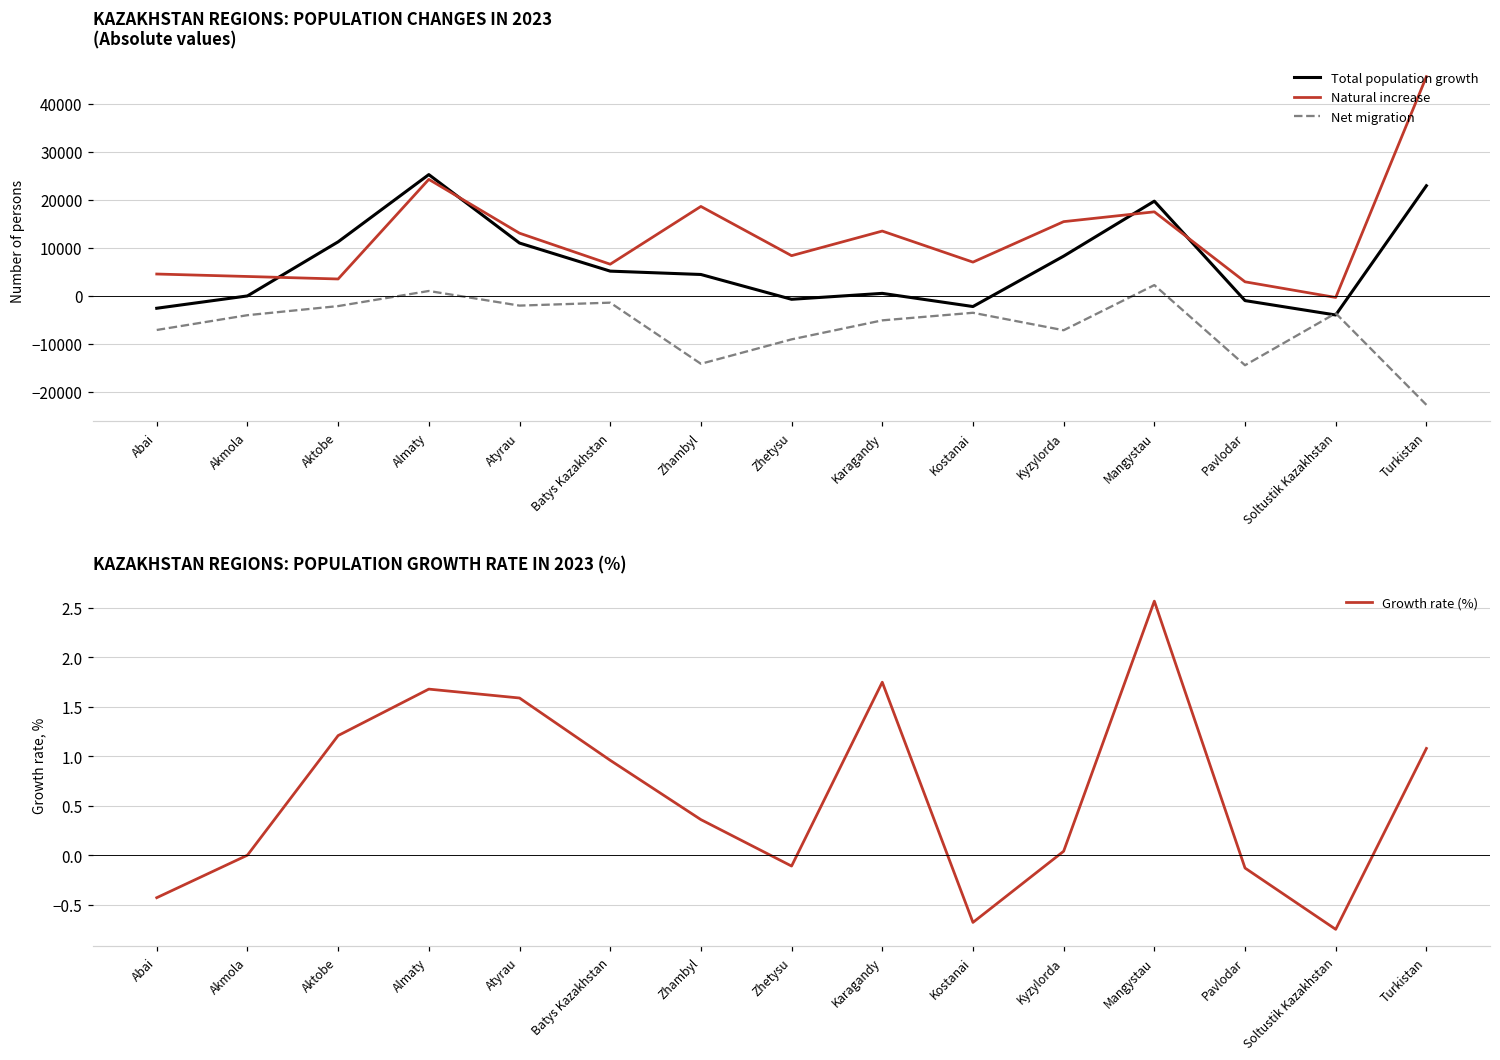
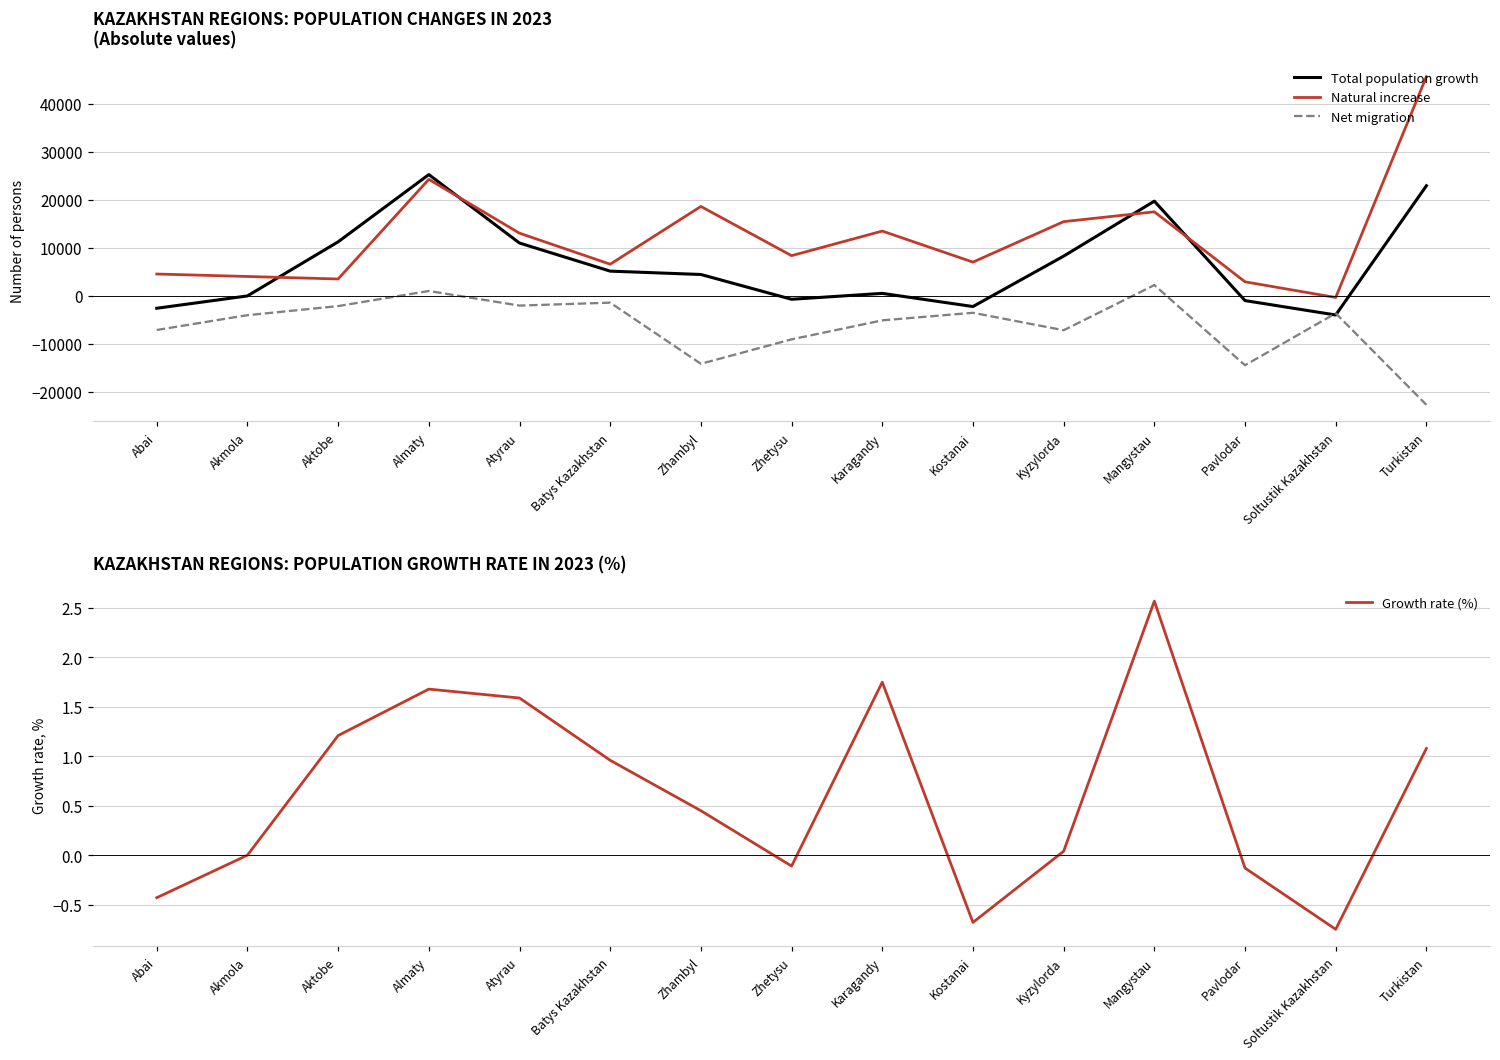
  {
    "KAZAKHSTAN REGIONS: POPULATION CHANGES IN 2023 (Absolute values)": {
      "Total population growth": {
        "Abai": -3000,
        "Akmola": 0,
        "Aktobe": 11000,
        "Almaty": 25000,
        "Atyrau": 11000,
        "Batys Kazakhstan": 5000,
        "Zhambyl": 4000,
        "Zhetysu": -1000,
        "Karagandy": 0,
        "Kostanai": -2000,
        "Kyzylorda": 8000,
        "Mangystau": 20000,
        "Pavlodar": -1000,
        "Turkistan": 23000
      },
      "Natural increase": {
        "Abai": 5000,
        "Akmola": 4000,
        "Aktobe": 3000,
        "Almaty": 24000,
        "Atyrau": 13000,
        "Batys Kazakhstan": 7000,
        "Zhambyl": 19000,
        "Zhetysu": 8000,
        "Karagandy": 13000,
        "Kostanai": 7000,
        "Kyzylorda": 15000,
        "Mangystau": 18000,
        "Pavlodar": 3000,
        "Soltustik Kazakhstan": 0,
        "Turkistan": 46000
      },
      "Net migration": {
        "Abai": -7000,
        "Akmola": -4000,
        "Aktobe": -2000,
        "Almaty": 1000,
        "Atyrau": -2000,
        "Batys Kazakhstan": -1000,
        "Zhambyl": -14000,
        "Zhetysu": -9000,
        "Karagandy": -5000,
        "Kostanai": -4000,
        "Kyzylorda": -7000,
        "Mangystau": 2000,
        "Pavlodar": -14000,
        "Turkistan": -23000
      }
    },
    "KAZAKHSTAN REGIONS: POPULATION GROWTH RATE IN 2023 (%)": {
      "Abai": -0.4,
      "Akmola": 0.0,
      "Aktobe": 1.2,
      "Almaty": 1.7,
      "Atyrau": 1.6,
      "Batys Kazakhstan": 1.0,
-     "Zhambyl": 0.4,
+     "Zhambyl": 0.5,
      "Zhetysu": -0.1,
      "Karagandy": 1.8,
      "Kostanai": -0.7,
      "Kyzylorda": 0.0,
      "Mangystau": 2.6,
      "Pavlodar": -0.1,
      "Soltustik Kazakhstan": -0.8,
      "Turkistan": 1.1
    }
  }
